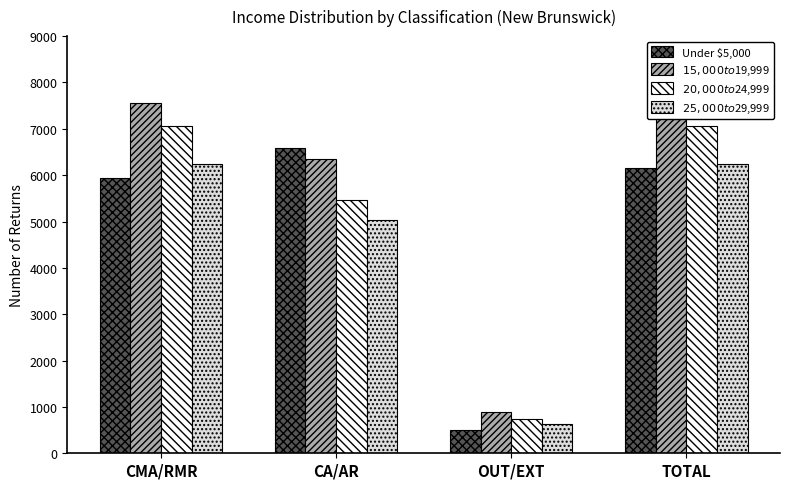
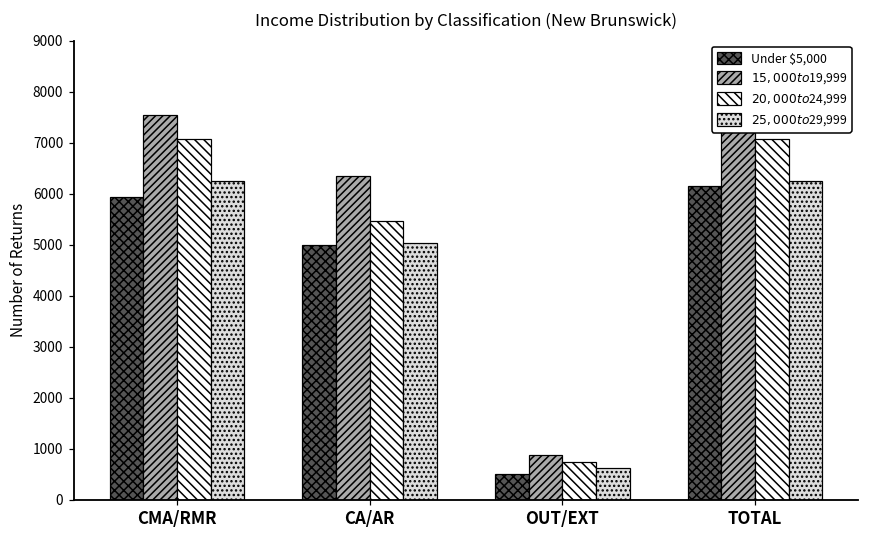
  {
    "Under $5,000": {
      "CMA/RMR": 5900,
-     "CA/AR": 6600,
+     "CA/AR": 5000,
      "OUT/EXT": 500,
      "TOTAL": 6200
    }
  }
